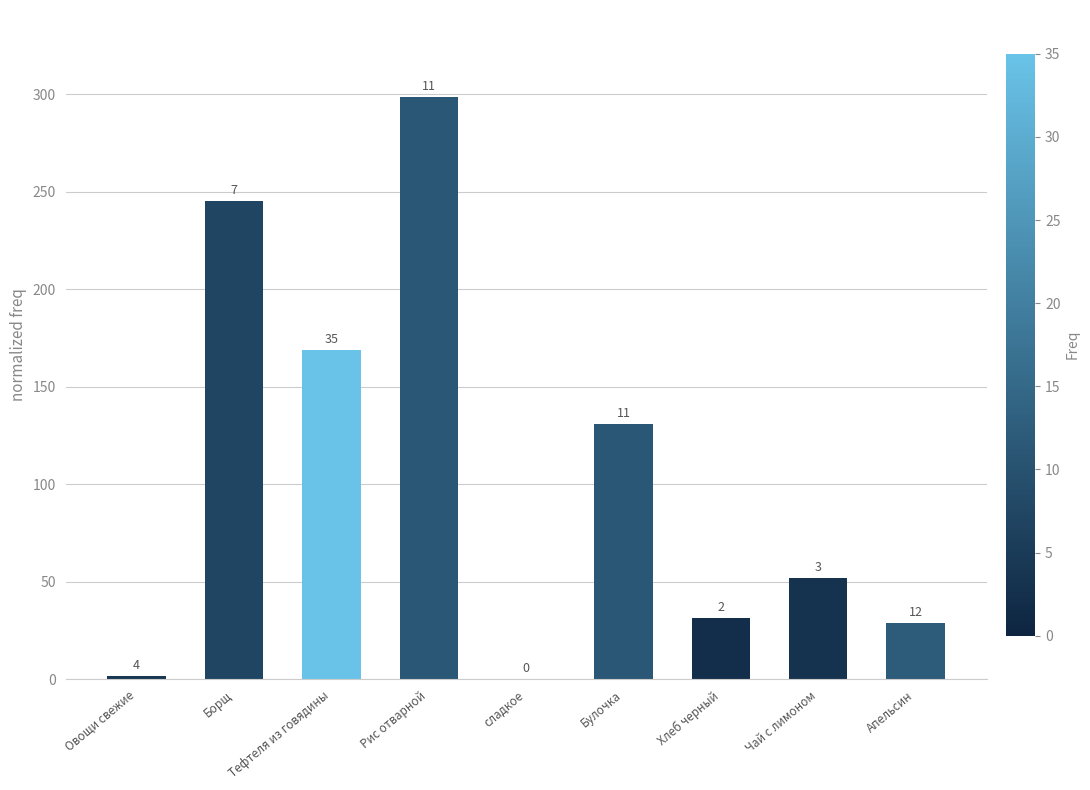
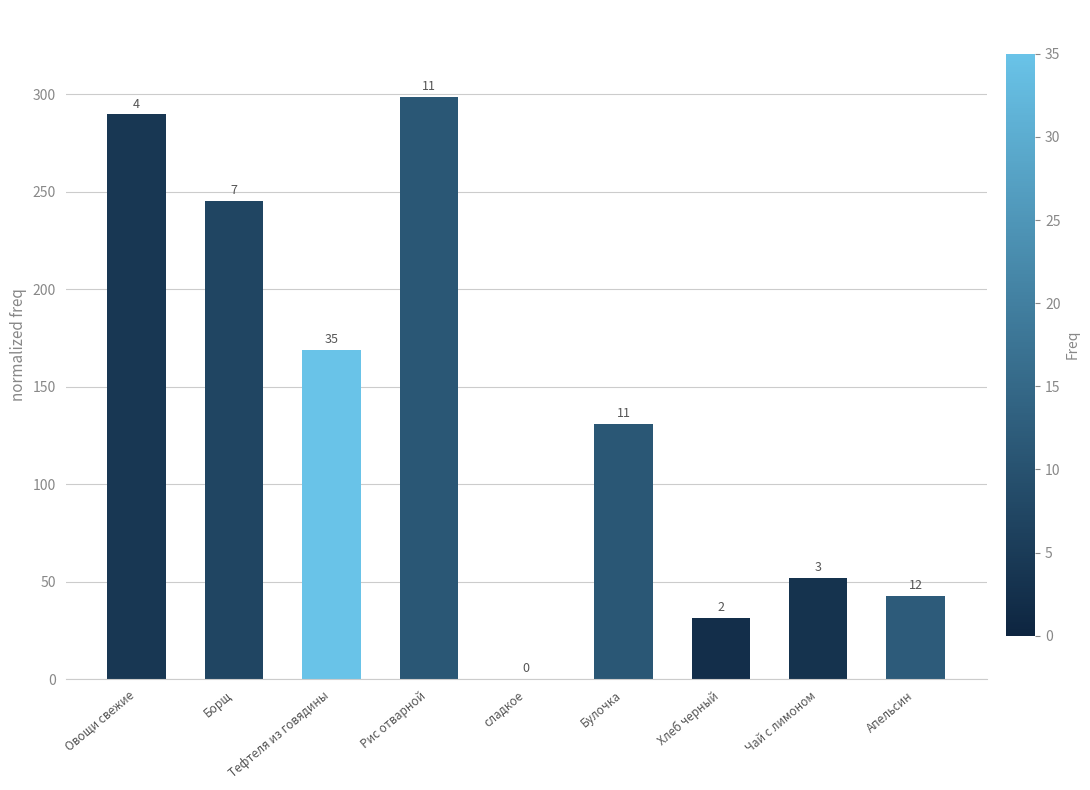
  {
-   "Овощи свежие": 2,
-   "Апельсин": 29
+   "Овощи свежие": 290,
+   "Апельсин": 43
  }
